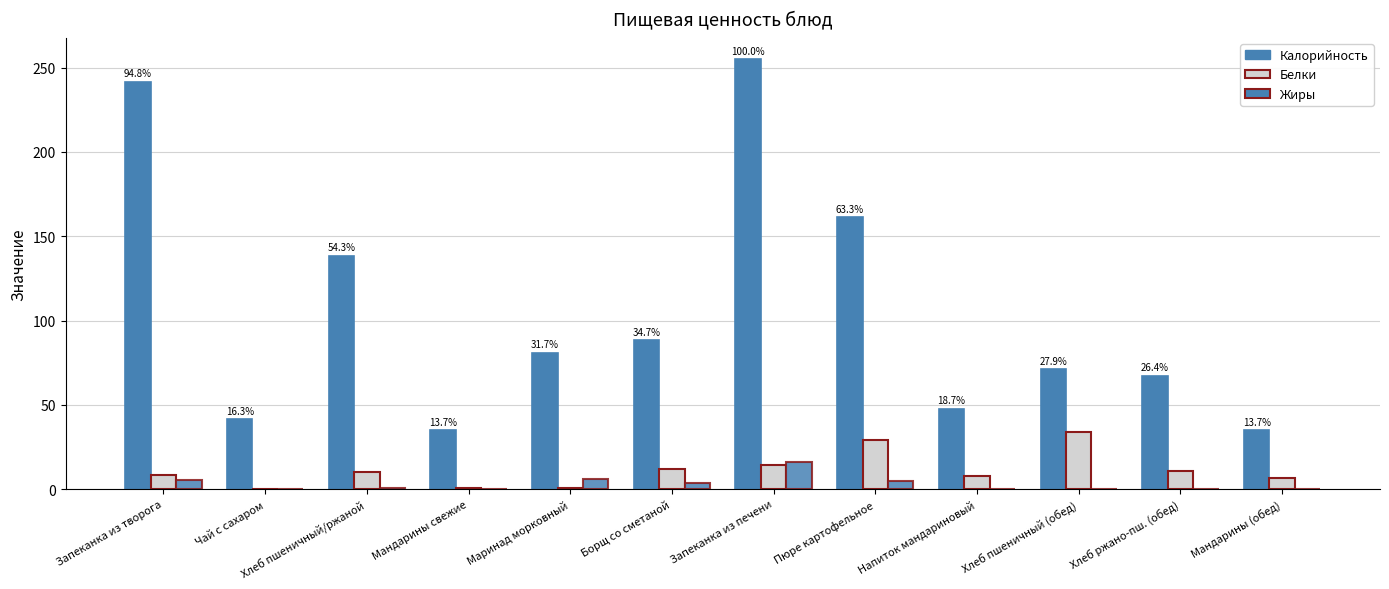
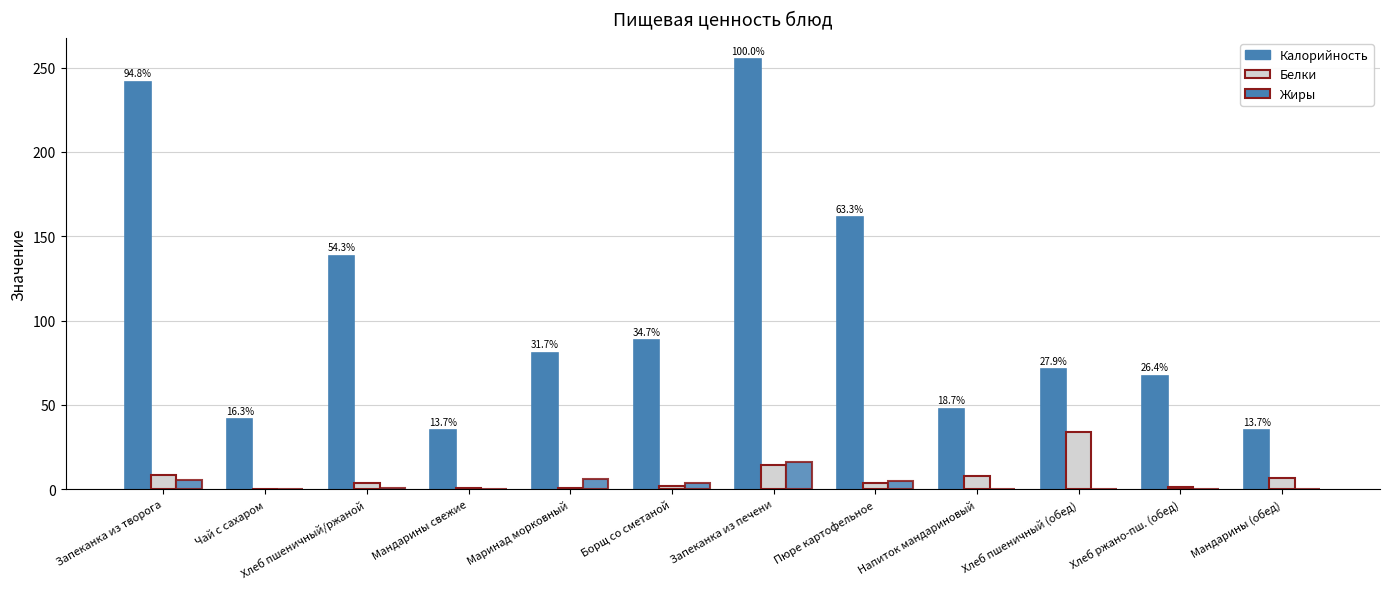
  {
    "Белки": {
      "Запеканка из творога": 8,
-     "Хлеб пшеничный/ржаной": 10,
-     "Борщ со сметаной": 12,
+     "Хлеб пшеничный/ржаной": 4,
+     "Борщ со сметаной": 2,
      "Запеканка из печени": 14,
-     "Пюре картофельное": 29,
+     "Пюре картофельное": 3,
      "Напиток мандариновый": 8,
      "Хлеб пшеничный (обед)": 34,
-     "Хлеб ржано-пш. (обед)": 11,
+     "Хлеб ржано-пш. (обед)": 1,
      "Мандарины (обед)": 7
    }
  }
